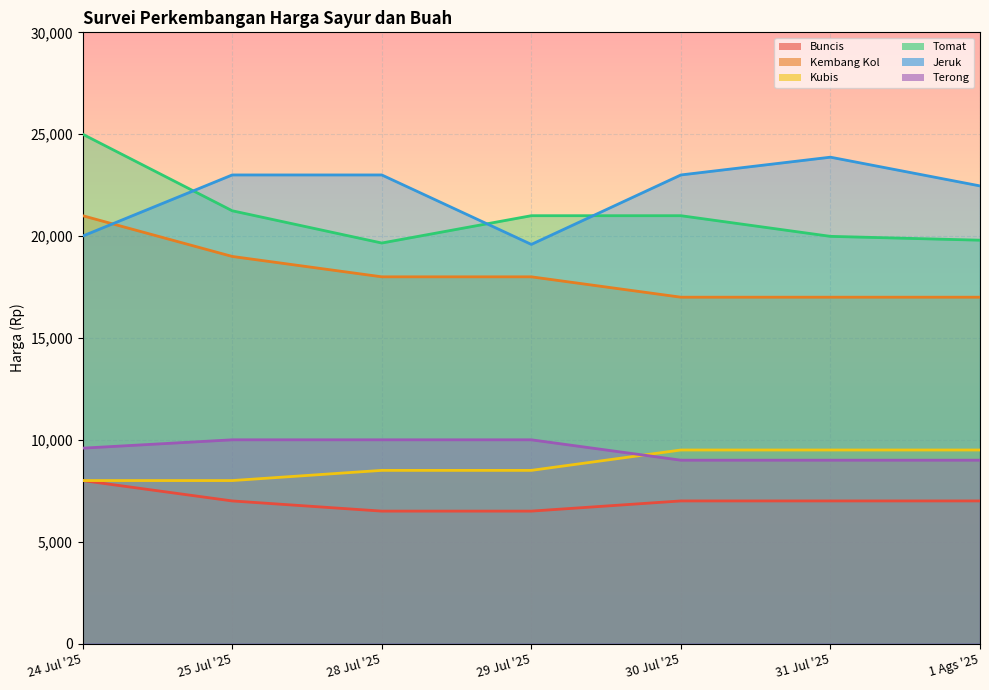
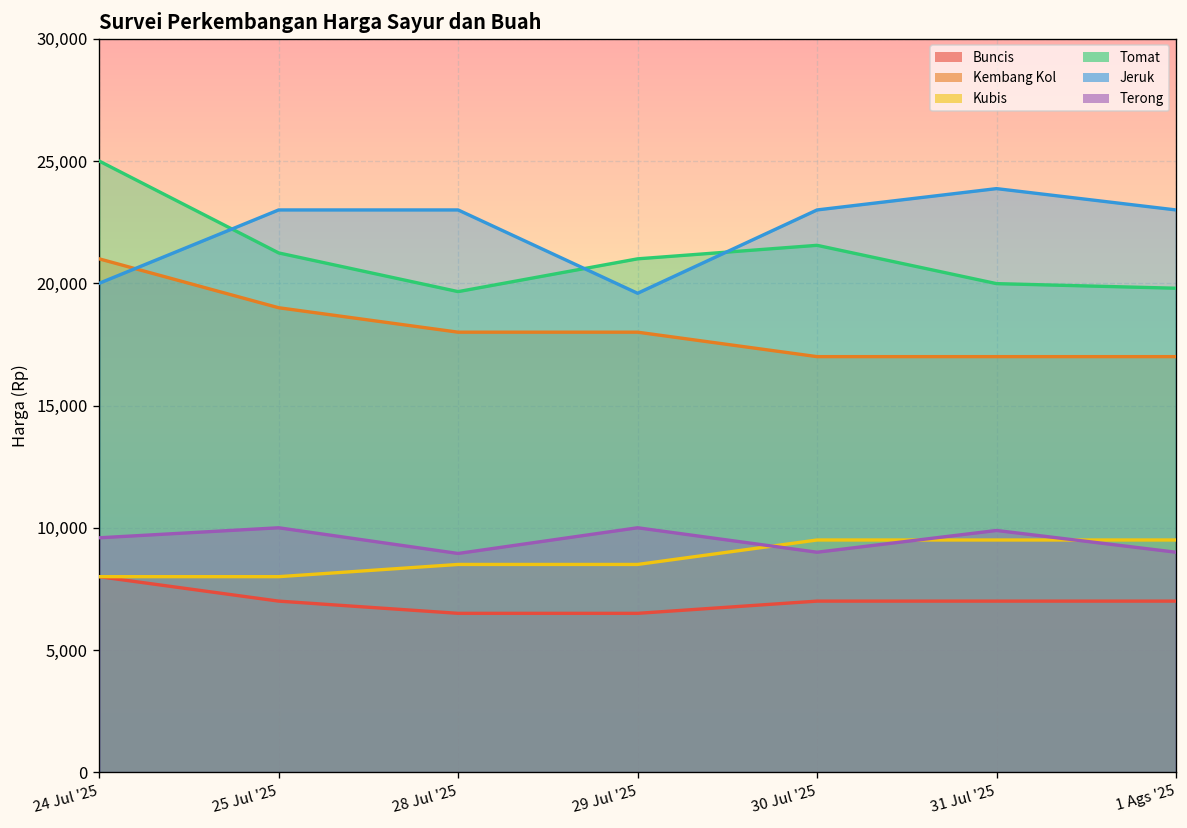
  {
    "Tomat": {
      "24 Jul '25": "25,000",
      "25 Jul '25": "21,200",
      "28 Jul '25": "19,700",
      "29 Jul '25": "21,000",
-     "30 Jul '25": "21,000",
+     "30 Jul '25": "21,600",
      "31 Jul '25": "20,000",
      "1 Ags '25": "19,800"
    },
    "Jeruk": {
      "24 Jul '25": "20,000",
      "25 Jul '25": "23,000",
      "28 Jul '25": "23,000",
      "29 Jul '25": "19,600",
      "30 Jul '25": "23,000",
      "31 Jul '25": "23,900",
-     "1 Ags '25": "22,500"
+     "1 Ags '25": "23,000"
    },
    "Terong": {
      "24 Jul '25": "9,600",
      "25 Jul '25": "10,000",
-     "28 Jul '25": "10,000",
+     "28 Jul '25": "8,900",
      "29 Jul '25": "10,000",
      "30 Jul '25": "9,000",
-     "31 Jul '25": "9,000",
+     "31 Jul '25": "9,900",
      "1 Ags '25": "9,000"
    }
  }
